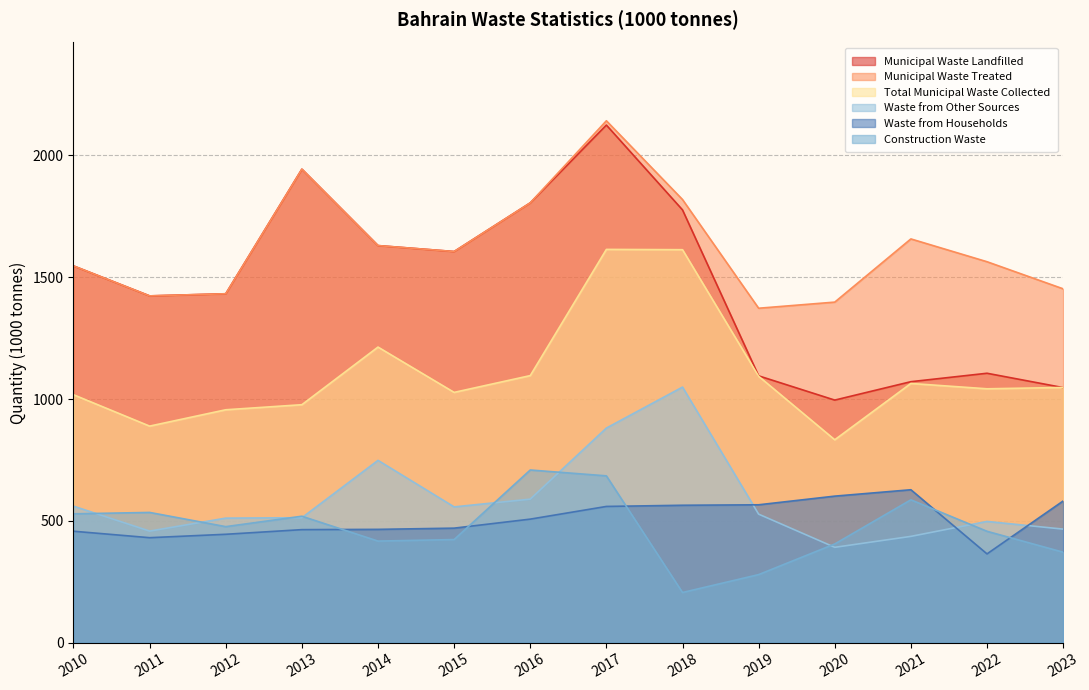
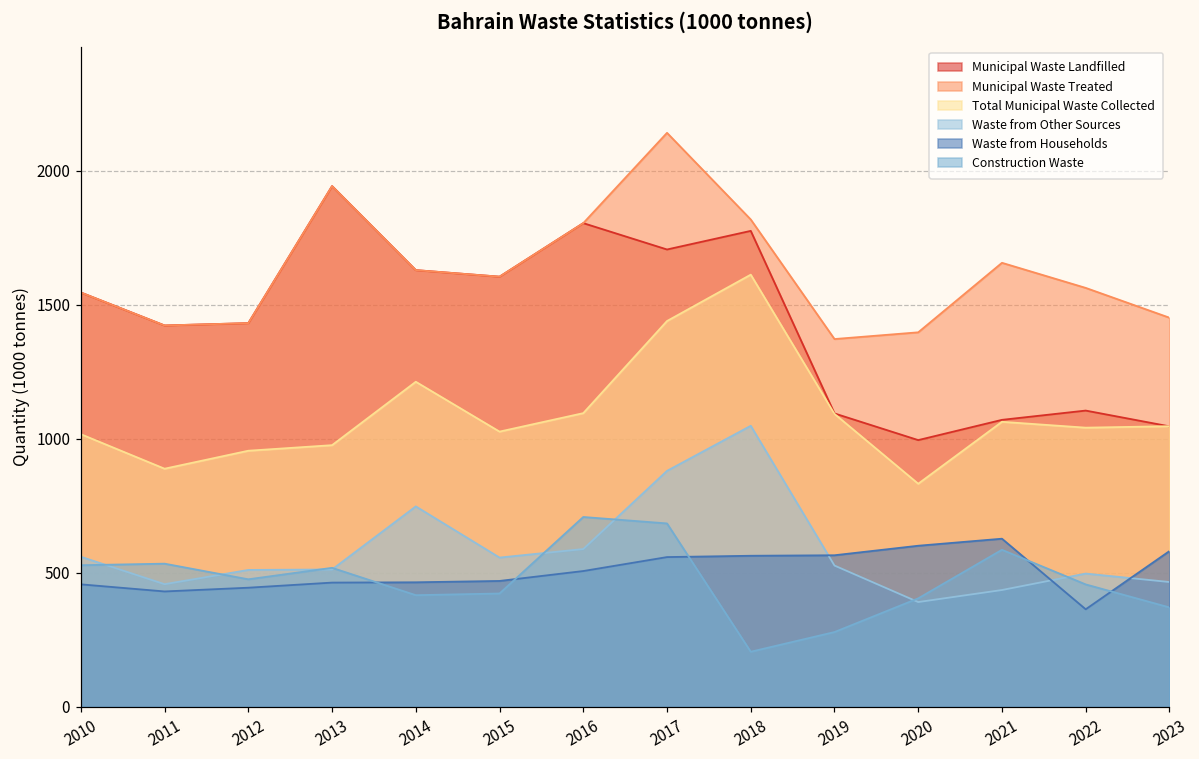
  {
    "Municipal Waste Landfilled": {
-     "2017": 2120,
+     "2017": 1710,
      "2018": 1780,
      "2020": 1000,
      "2022": 1110
    },
    "Municipal Waste Treated": {
      "2017": 2140,
      "2018": 1820,
      "2019": 1370,
      "2020": 1400,
      "2021": 1660,
      "2022": 1560,
      "2023": 1450
    },
    "Total Municipal Waste Collected": {
      "2010": 1020,
      "2011": 890,
      "2012": 960,
      "2013": 980,
      "2014": 1210,
      "2015": 1030,
      "2016": 1100,
-     "2017": 1610,
+     "2017": 1440,
      "2018": 1610,
      "2020": 830,
      "2022": 1040
    },
    "Waste from Households": {
      "2010": 460,
      "2011": 430,
      "2012": 440,
      "2013": 460,
      "2014": 470,
      "2015": 470,
      "2016": 510,
      "2017": 560,
      "2018": 560,
      "2019": 570,
      "2020": 600,
      "2021": 630,
      "2022": 360,
      "2023": 580
    }
  }
